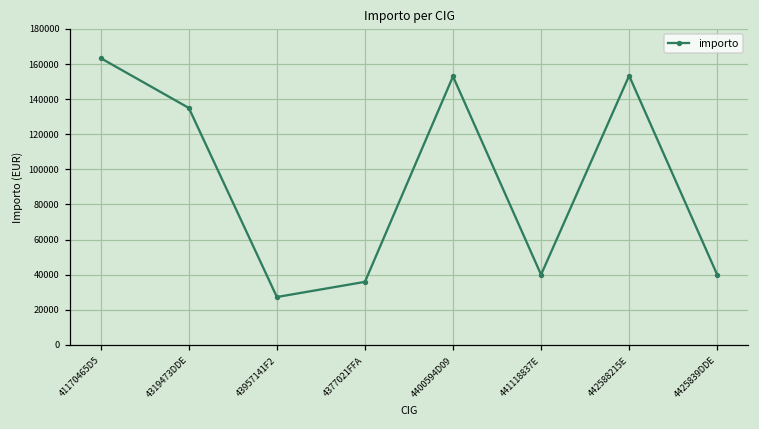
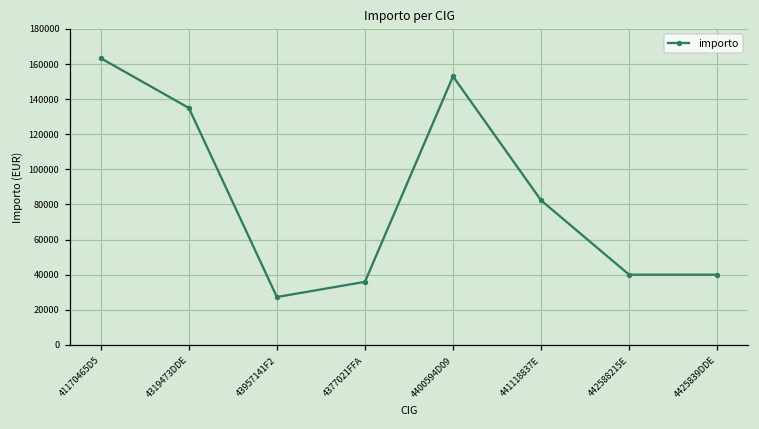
  {
    "41170465D5": 163000,
    "4319473DDE": 135000,
    "43957141F2": 27000,
    "4377021FFA": 36000,
    "4400594D09": 153000,
-   "441118837E": 40000,
-   "442588215E": 153000,
+   "441118837E": 82000,
+   "442588215E": 40000,
    "4425839DDE": 40000
  }
